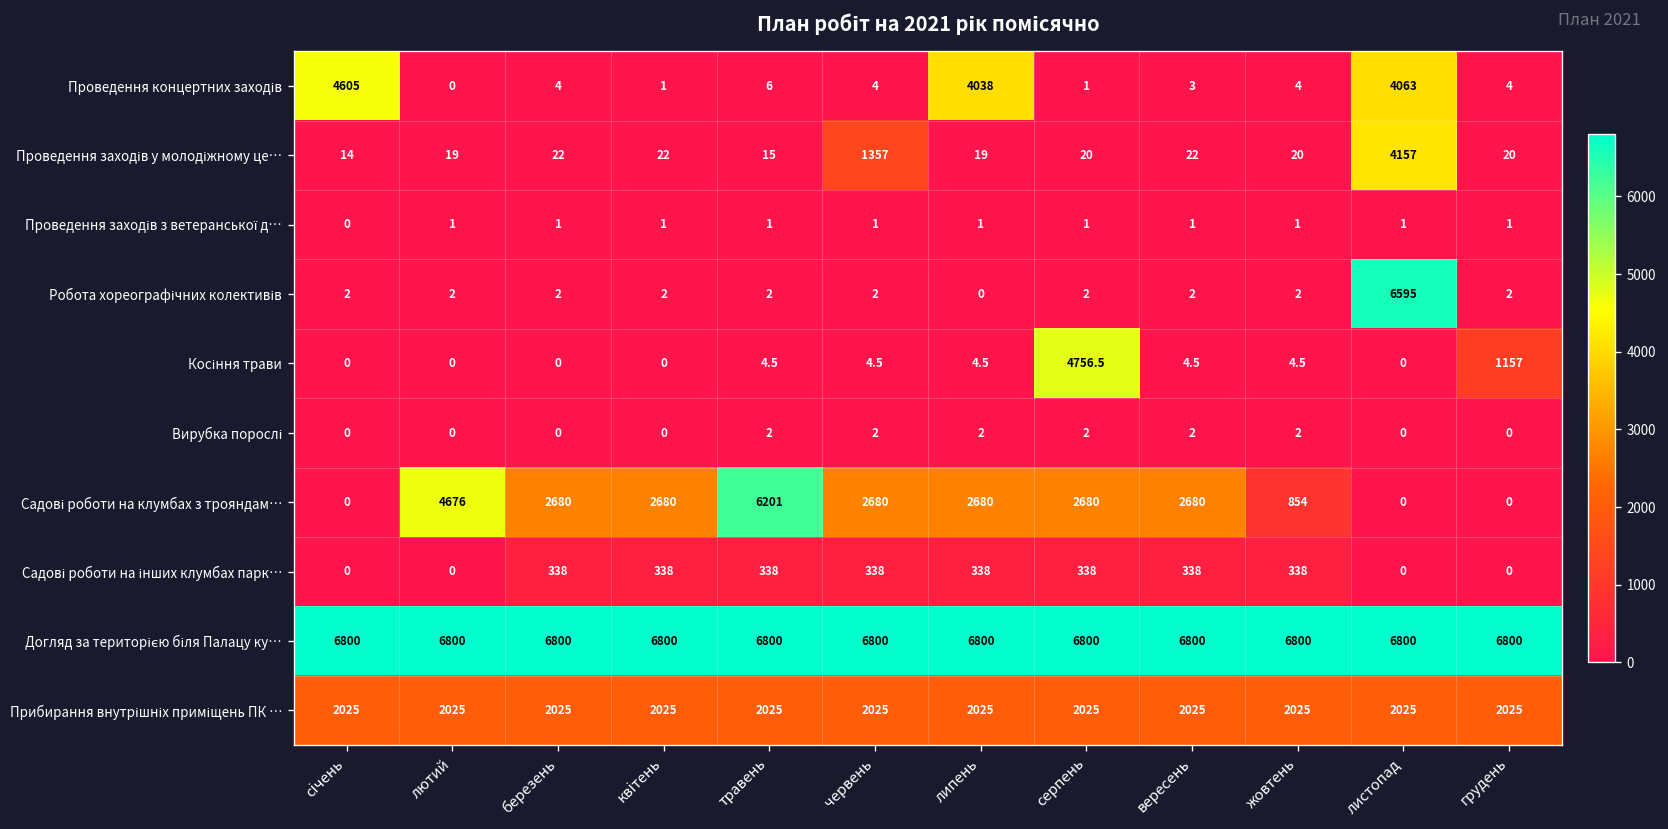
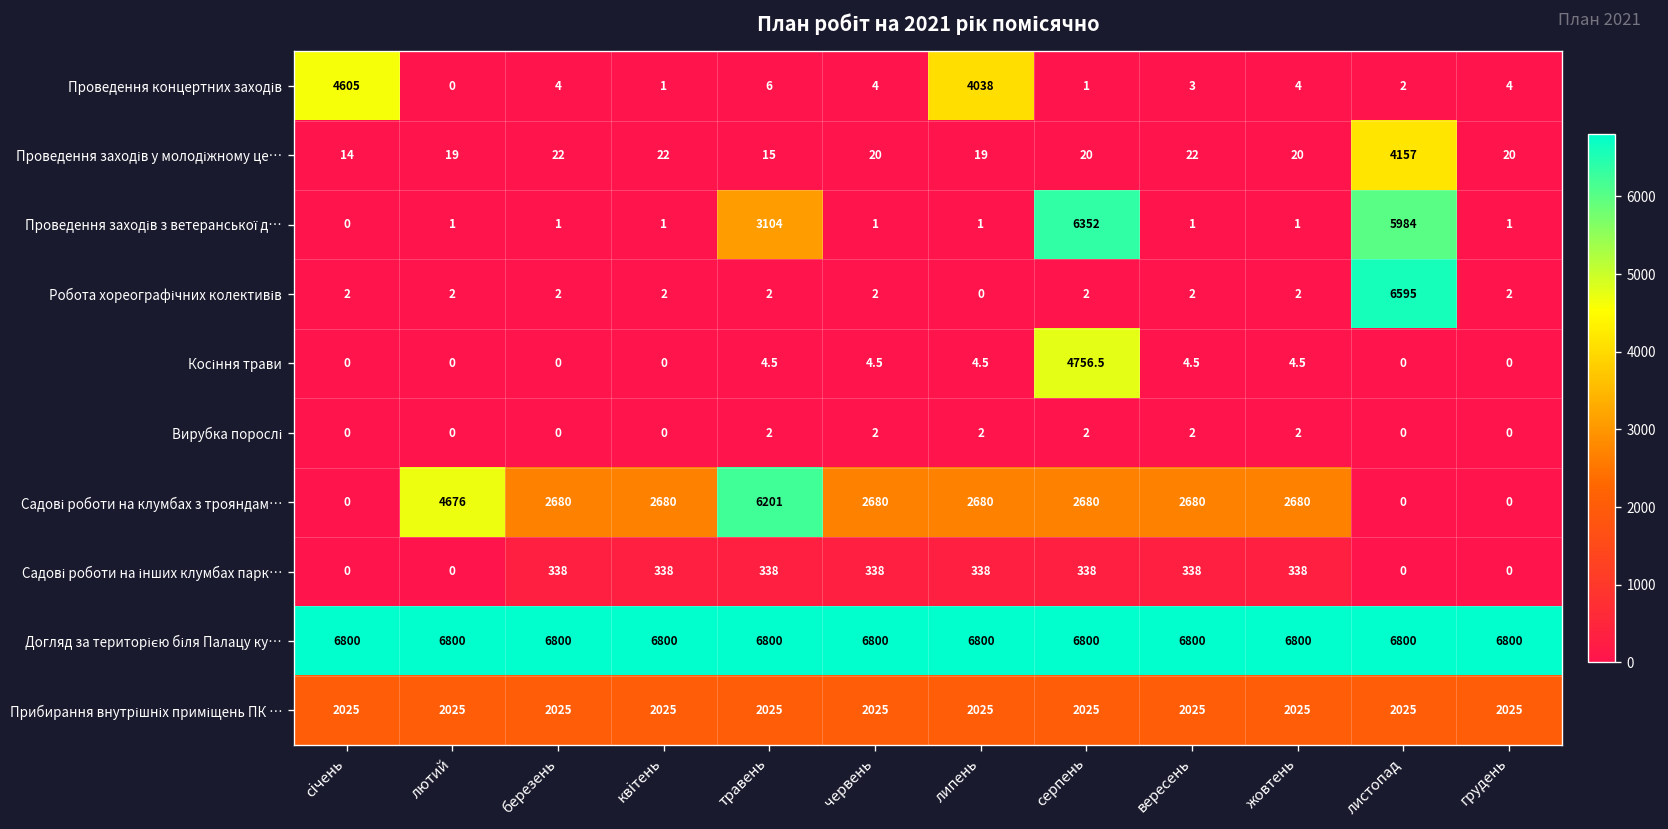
  {
    "Проведення концертних заходів": {
      "січень": 4605,
      "лютий": 0,
      "березень": 4,
      "квітень": 1,
      "травень": 6,
      "червень": 4,
      "липень": 4038,
      "серпень": 1,
      "вересень": 3,
      "жовтень": 4,
-     "листопад": 4063,
+     "листопад": 2,
      "грудень": 4
    },
    "Проведення заходів у молодіжному це…": {
      "січень": 14,
      "лютий": 19,
      "березень": 22,
      "квітень": 22,
      "травень": 15,
-     "червень": 1357,
+     "червень": 20,
      "липень": 19,
      "серпень": 20,
      "вересень": 22,
      "жовтень": 20,
      "листопад": 4157,
      "грудень": 20
    },
    "Проведення заходів з ветеранської д…": {
      "січень": 0,
      "лютий": 1,
      "березень": 1,
      "квітень": 1,
-     "травень": 1,
+     "травень": 3104,
      "червень": 1,
      "липень": 1,
-     "серпень": 1,
+     "серпень": 6352,
      "вересень": 1,
      "жовтень": 1,
-     "листопад": 1,
+     "листопад": 5984,
      "грудень": 1
    },
    "Робота хореографічних колективів": {
      "січень": 2,
      "лютий": 2,
      "березень": 2,
      "квітень": 2,
      "травень": 2,
      "червень": 2,
      "липень": 0,
      "серпень": 2,
      "вересень": 2,
      "жовтень": 2,
      "листопад": 6595,
      "грудень": 2
    },
    "Косіння трави": {
      "січень": 0,
      "лютий": 0,
      "березень": 0,
      "квітень": 0,
      "травень": 4.5,
      "червень": 4.5,
      "липень": 4.5,
      "серпень": 4756.5,
      "вересень": 4.5,
      "жовтень": 4.5,
      "листопад": 0,
-     "грудень": 1157
+     "грудень": 0
    },
    "Вирубка порослі": {
      "січень": 0,
      "лютий": 0,
      "березень": 0,
      "квітень": 0,
      "травень": 2,
      "червень": 2,
      "липень": 2,
      "серпень": 2,
      "вересень": 2,
      "жовтень": 2,
      "листопад": 0,
      "грудень": 0
    },
    "Садові роботи на клумбах з трояндам…": {
      "січень": 0,
      "лютий": 4676,
      "березень": 2680,
      "квітень": 2680,
      "травень": 6201,
      "червень": 2680,
      "липень": 2680,
      "серпень": 2680,
      "вересень": 2680,
-     "жовтень": 854,
+     "жовтень": 2680,
      "листопад": 0,
      "грудень": 0
    },
    "Садові роботи на інших клумбах парк…": {
      "січень": 0,
      "лютий": 0,
      "березень": 338,
      "квітень": 338,
      "травень": 338,
      "червень": 338,
      "липень": 338,
      "серпень": 338,
      "вересень": 338,
      "жовтень": 338,
      "листопад": 0,
      "грудень": 0
    },
    "Догляд за територією біля Палацу ку…": {
      "січень": 6800,
      "лютий": 6800,
      "березень": 6800,
      "квітень": 6800,
      "травень": 6800,
      "червень": 6800,
      "липень": 6800,
      "серпень": 6800,
      "вересень": 6800,
      "жовтень": 6800,
      "листопад": 6800,
      "грудень": 6800
    },
    "Прибирання внутрішніх приміщень ПК …": {
      "січень": 2025,
      "лютий": 2025,
      "березень": 2025,
      "квітень": 2025,
      "травень": 2025,
      "червень": 2025,
      "липень": 2025,
      "серпень": 2025,
      "вересень": 2025,
      "жовтень": 2025,
      "листопад": 2025,
      "грудень": 2025
    }
  }
